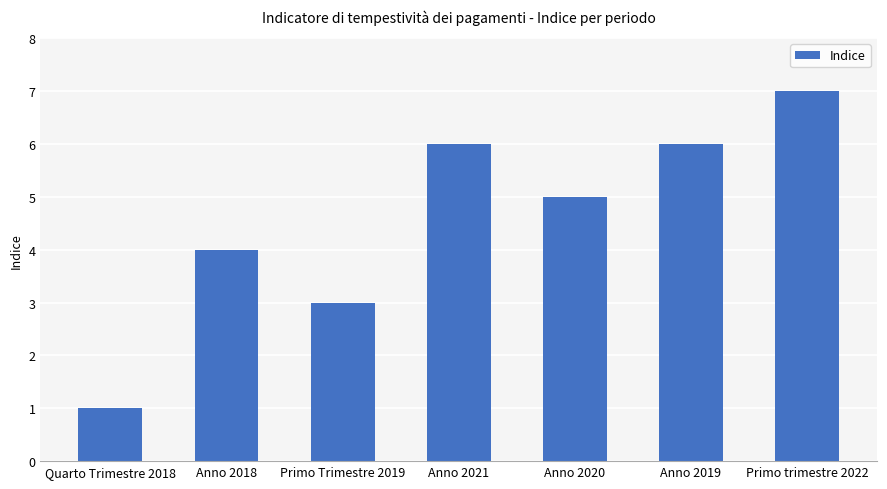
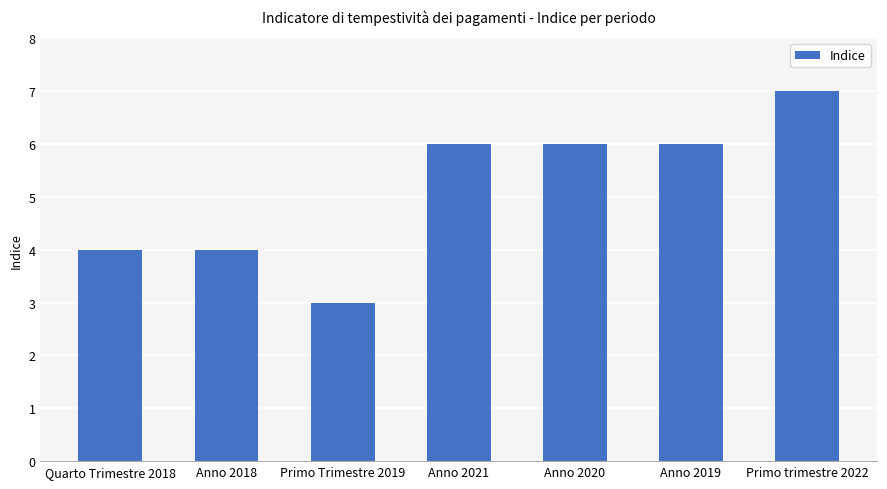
  {
-   "Quarto Trimestre 2018": 1,
+   "Quarto Trimestre 2018": 4,
    "Anno 2018": 4,
    "Primo Trimestre 2019": 3,
    "Anno 2021": 6,
-   "Anno 2020": 5,
+   "Anno 2020": 6,
    "Anno 2019": 6,
    "Primo trimestre 2022": 7
  }
